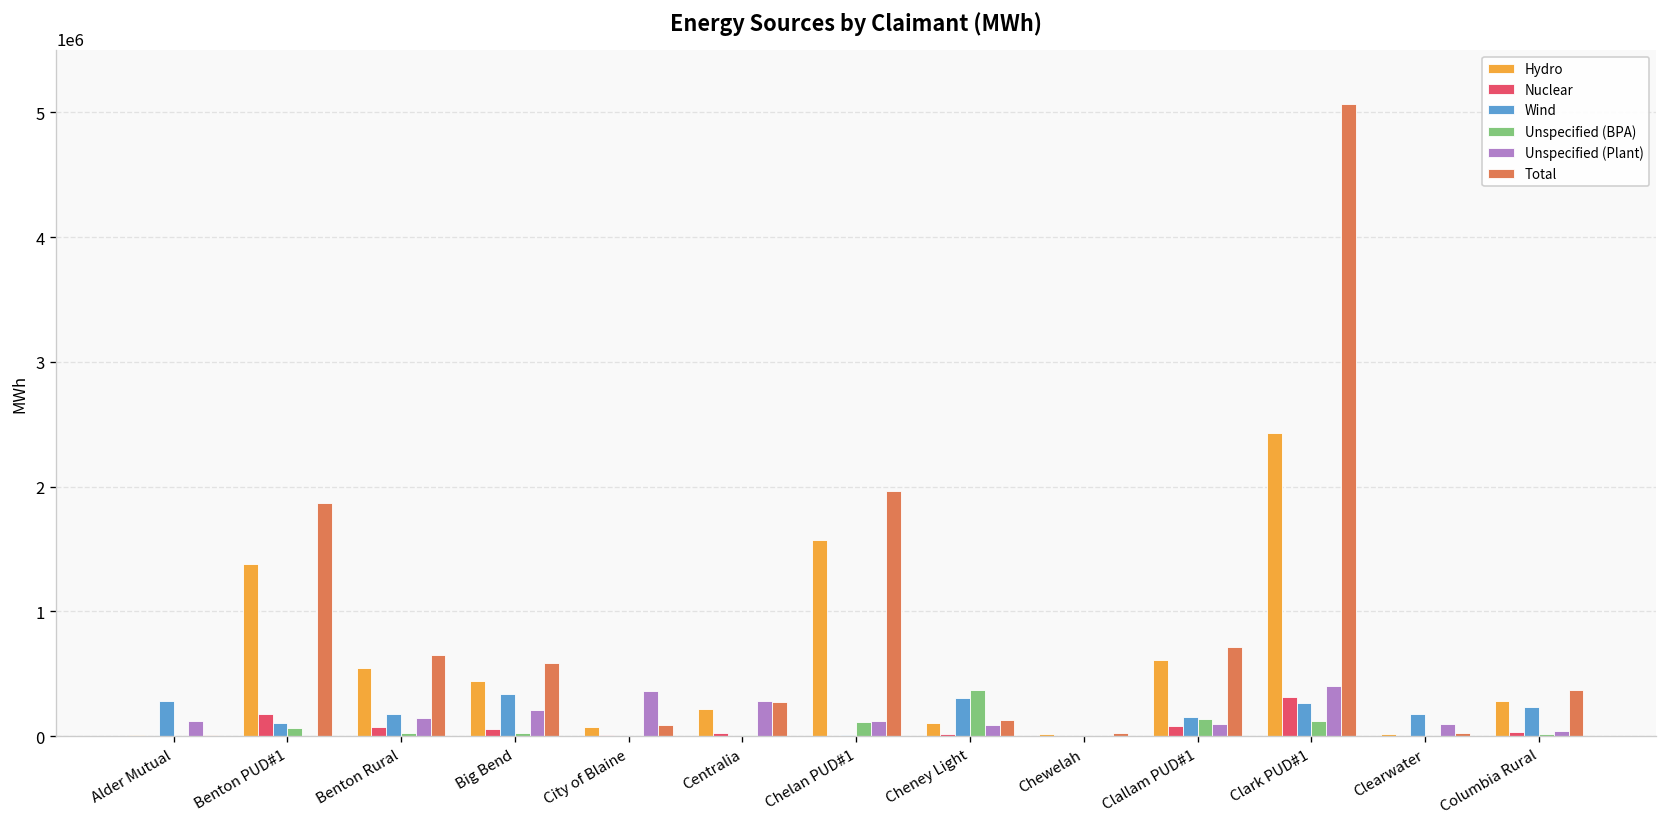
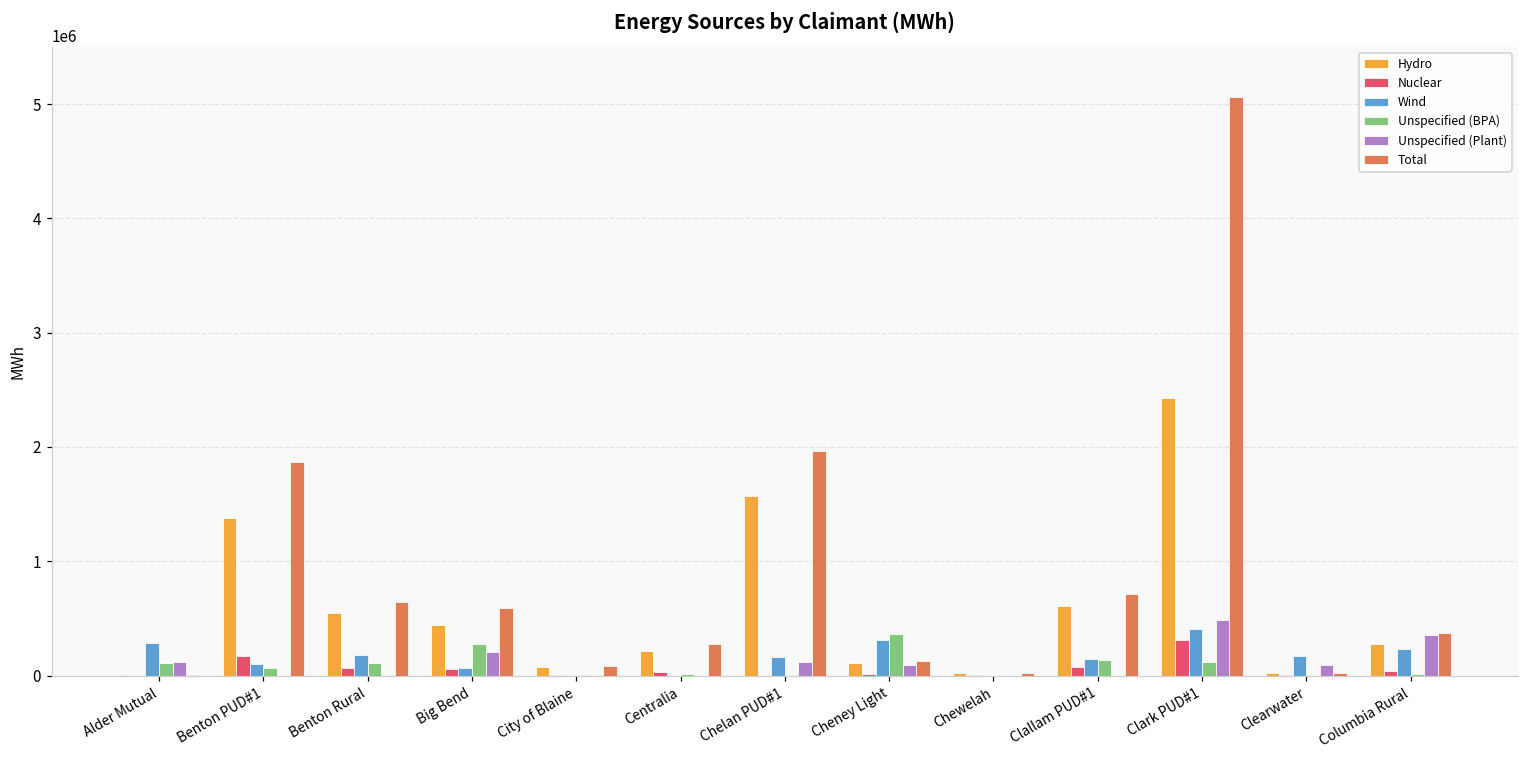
  {
    "Wind": {
      "Alder Mutual": 280000,
      "Benton PUD#1": 110000,
      "Benton Rural": 180000,
-     "Big Bend": 340000,
+     "Big Bend": 60000,
      "City of Blaine": 0,
      "Centralia": 0,
-     "Chelan PUD#1": 10000,
+     "Chelan PUD#1": 160000,
      "Cheney Light": 310000,
      "Chewelah": 0,
      "Clallam PUD#1": 150000,
-     "Clark PUD#1": 270000,
+     "Clark PUD#1": 410000,
      "Clearwater": 170000,
      "Columbia Rural": 230000
    },
    "Unspecified (BPA)": {
-     "Alder Mutual": 0,
+     "Alder Mutual": 110000,
      "Benton PUD#1": 70000,
-     "Benton Rural": 30000,
-     "Big Bend": 20000,
-     "Chelan PUD#1": 110000,
+     "Benton Rural": 110000,
+     "Big Bend": 280000,
+     "Chelan PUD#1": 0,
      "Cheney Light": 370000,
      "Clallam PUD#1": 140000,
      "Clark PUD#1": 120000
    },
    "Unspecified (Plant)": {
      "Alder Mutual": 120000,
-     "Benton Rural": 140000,
+     "Benton Rural": 0,
      "Big Bend": 210000,
-     "City of Blaine": 360000,
-     "Centralia": 280000,
+     "City of Blaine": 0,
+     "Centralia": 0,
      "Chelan PUD#1": 120000,
      "Cheney Light": 90000,
      "Chewelah": 0,
-     "Clallam PUD#1": 100000,
-     "Clark PUD#1": 400000,
+     "Clallam PUD#1": 0,
+     "Clark PUD#1": 490000,
      "Clearwater": 100000,
-     "Columbia Rural": 40000
+     "Columbia Rural": 350000
    }
  }
